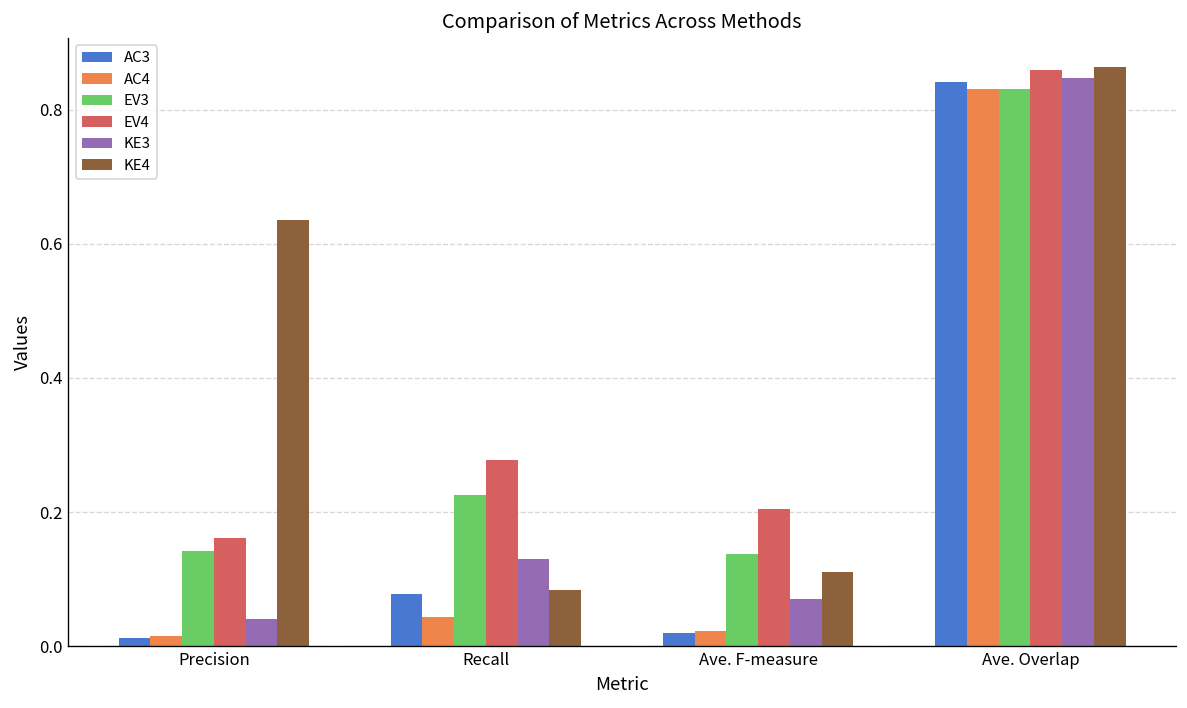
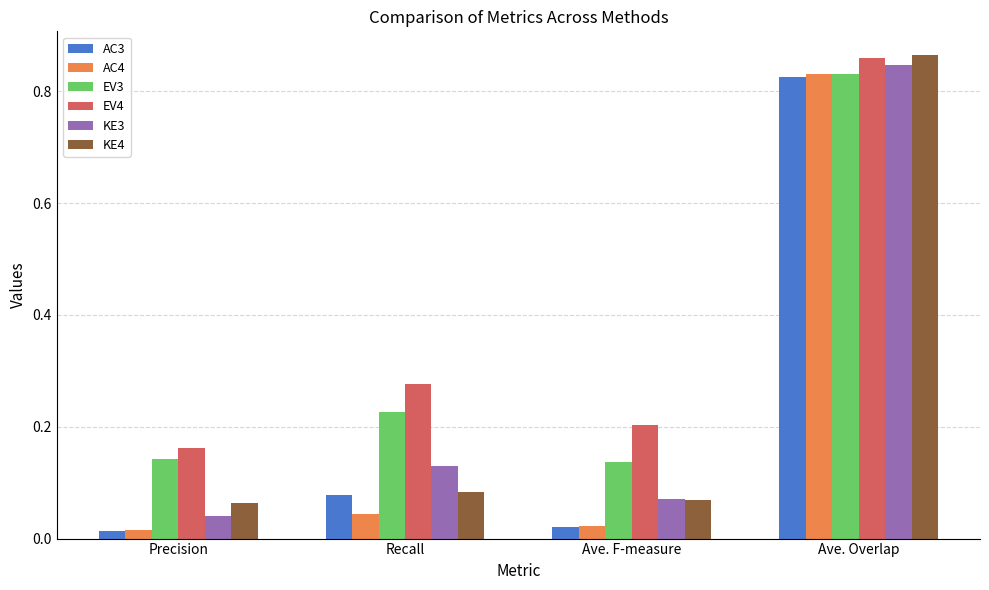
  {
    "AC3": {
      "Precision": 0.01,
      "Recall": 0.08,
      "Ave. F-measure": 0.02,
-     "Ave. Overlap": 0.84
+     "Ave. Overlap": 0.83
    },
    "EV3": {
      "Precision": 0.14,
      "Recall": 0.23,
      "Ave. F-measure": 0.14,
      "Ave. Overlap": 0.83
    },
    "KE3": {
      "Precision": 0.04,
      "Recall": 0.13,
      "Ave. F-measure": 0.07,
      "Ave. Overlap": 0.85
    },
    "KE4": {
-     "Precision": 0.64,
+     "Precision": 0.06,
      "Recall": 0.08,
-     "Ave. F-measure": 0.11,
+     "Ave. F-measure": 0.07,
      "Ave. Overlap": 0.86
    }
  }
